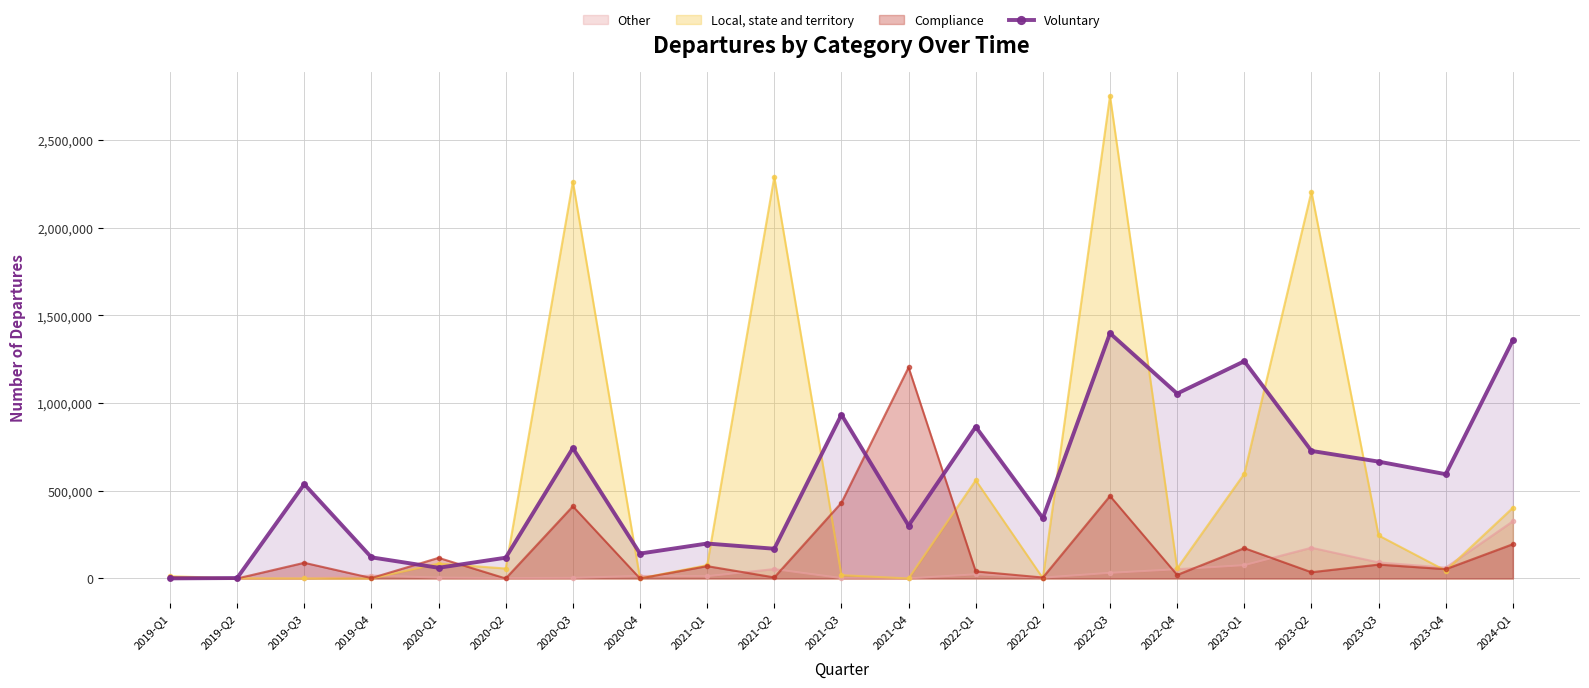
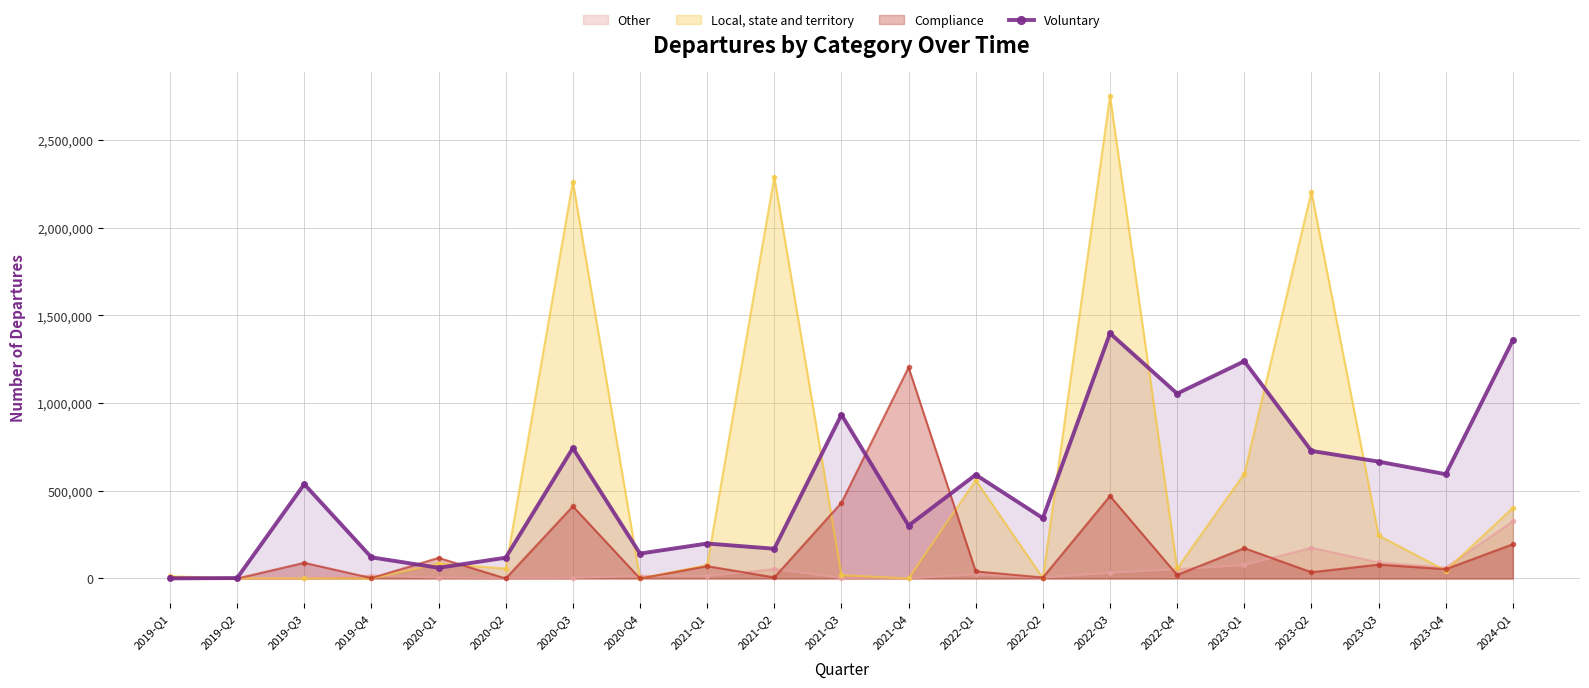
  {
    "Compliance": {
      "2019-Q3": "90,000",
      "2020-Q1": "120,000",
      "2020-Q3": "410,000",
      "2021-Q2": "10,000",
      "2021-Q3": "430,000",
      "2021-Q4": "1,200,000",
      "2022-Q1": "40,000",
      "2022-Q3": "470,000",
      "2022-Q4": "20,000",
      "2023-Q1": "170,000",
      "2023-Q2": "40,000",
      "2024-Q1": "200,000"
    },
    "Voluntary": {
      "2019-Q3": "540,000",
      "2019-Q4": "120,000",
      "2020-Q1": "60,000",
      "2020-Q2": "120,000",
      "2020-Q3": "740,000",
      "2020-Q4": "140,000",
      "2021-Q1": "200,000",
      "2021-Q2": "170,000",
      "2021-Q3": "930,000",
      "2021-Q4": "300,000",
-     "2022-Q1": "870,000",
+     "2022-Q1": "590,000",
      "2022-Q2": "340,000",
      "2022-Q3": "1,400,000",
      "2022-Q4": "1,050,000",
      "2023-Q1": "1,240,000",
      "2023-Q2": "730,000",
      "2023-Q3": "670,000",
      "2023-Q4": "590,000",
      "2024-Q1": "1,360,000"
    }
  }
